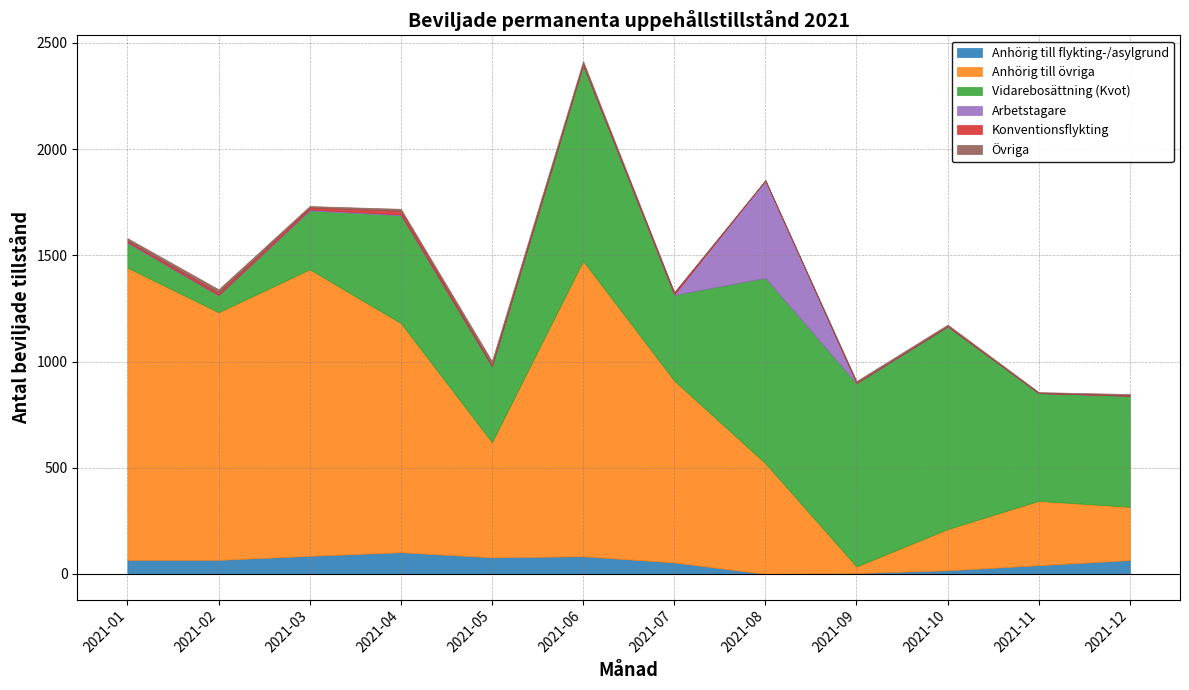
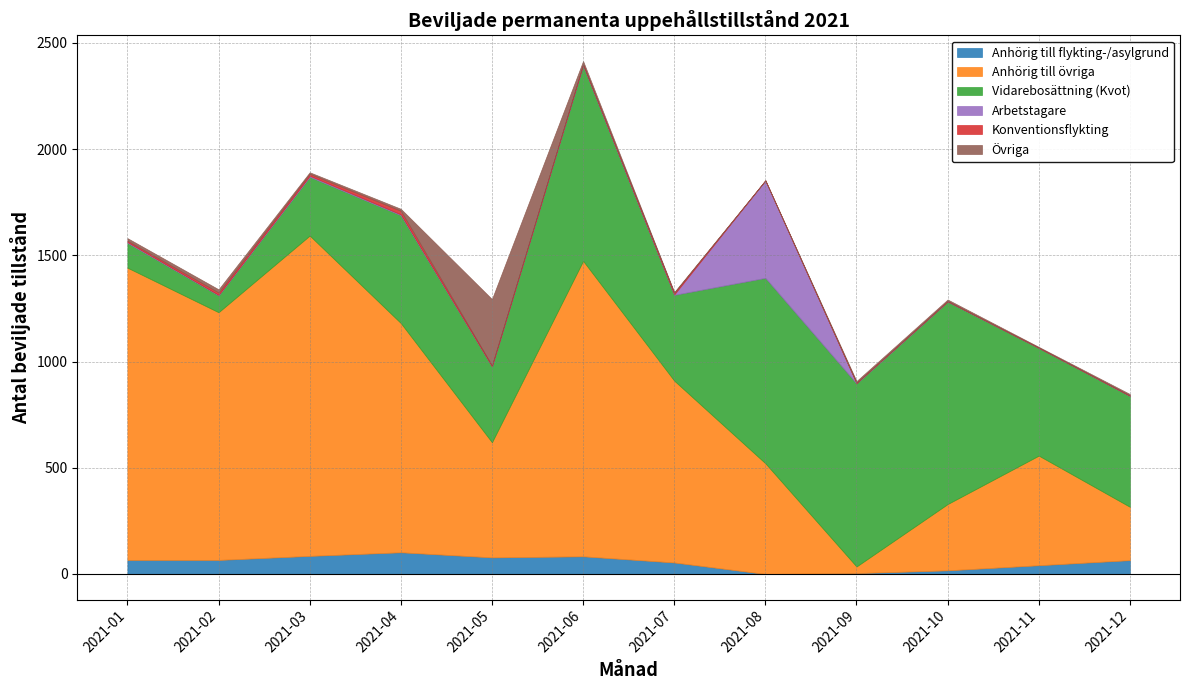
  {
    "Anhörig till övriga": {
      "2021-01": 1380,
      "2021-02": 1170,
-     "2021-03": 1350,
+     "2021-03": 1510,
      "2021-04": 1080,
      "2021-05": 540,
      "2021-06": 1390,
      "2021-07": 860,
      "2021-08": 520,
      "2021-09": 30,
-     "2021-10": 190,
-     "2021-11": 300,
+     "2021-10": 310,
+     "2021-11": 520,
      "2021-12": 250
    },
    "Vidarebosättning (Kvot)": {
      "2021-08": 870
    },
    "Övriga": {
      "2021-01": 10,
      "2021-02": 20,
-     "2021-05": 20,
+     "2021-05": 310,
      "2021-06": 20
    }
  }
